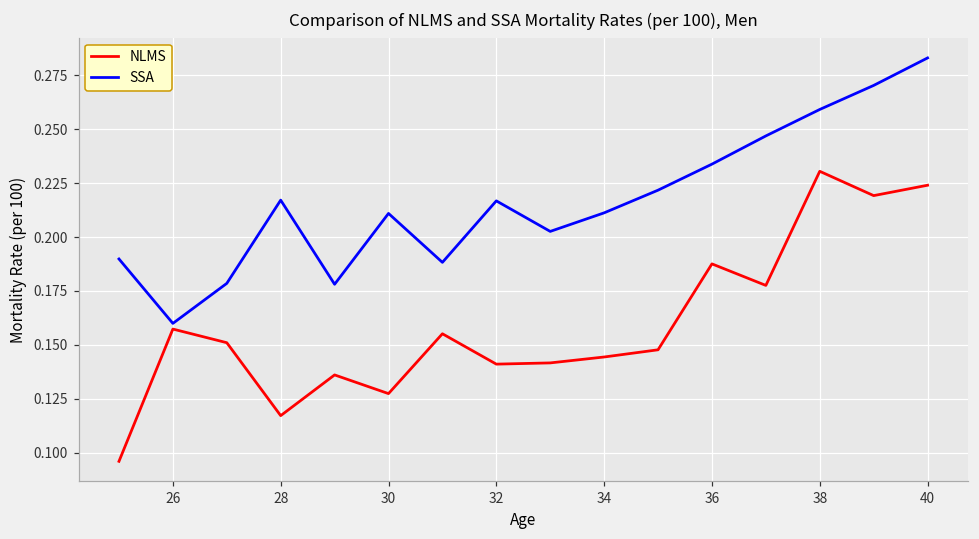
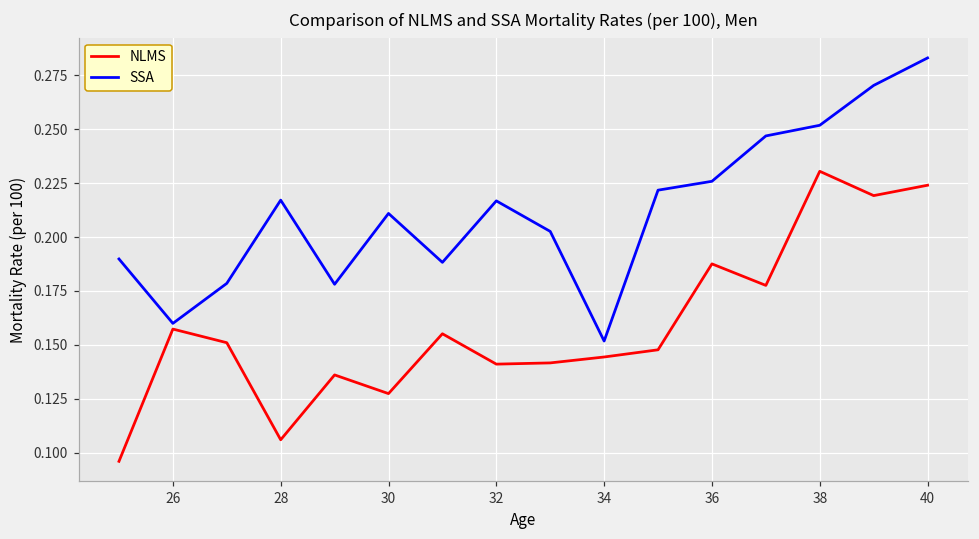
  {
    "NLMS": {
      "26": 0.157,
-     "28": 0.117,
+     "28": 0.106,
      "30": 0.127,
      "32": 0.141,
      "34": 0.144,
      "36": 0.188,
      "38": 0.230,
      "40": 0.224
    },
    "SSA": {
      "26": 0.160,
      "28": 0.217,
      "30": 0.211,
      "32": 0.217,
-     "34": 0.211,
-     "36": 0.234,
-     "38": 0.259,
+     "34": 0.152,
+     "36": 0.226,
+     "38": 0.252,
      "40": 0.283
    }
  }
